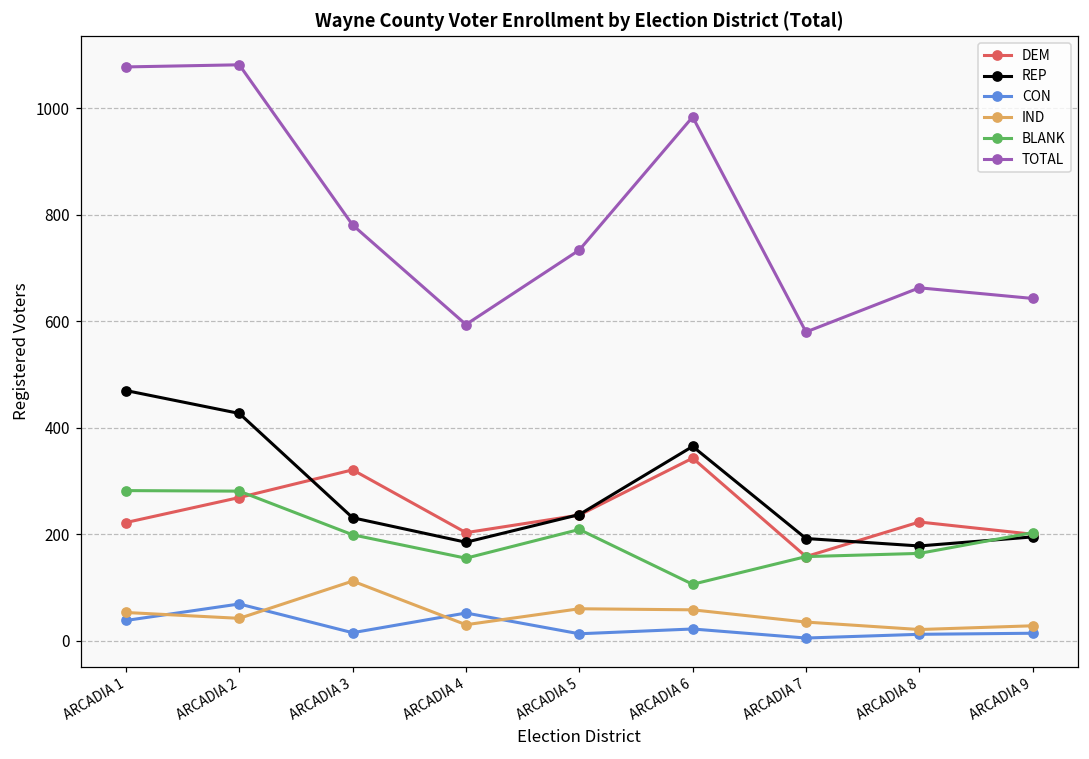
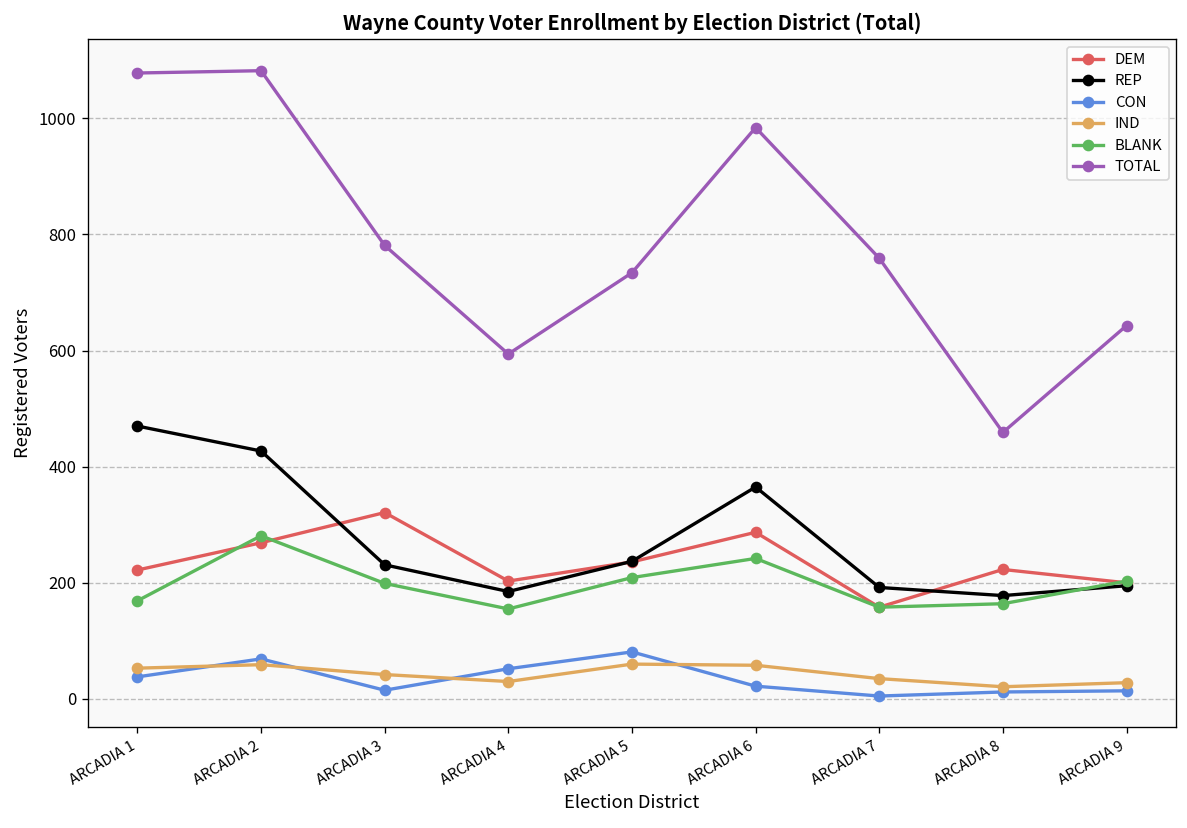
  {
    "DEM": {
      "ARCADIA 1": 220,
      "ARCADIA 2": 270,
      "ARCADIA 3": 320,
      "ARCADIA 4": 200,
-     "ARCADIA 6": 340,
+     "ARCADIA 6": 290,
      "ARCADIA 8": 220
    },
    "REP": {
      "ARCADIA 1": 470,
      "ARCADIA 2": 430,
      "ARCADIA 3": 230,
      "ARCADIA 4": 190,
      "ARCADIA 6": 370,
      "ARCADIA 7": 190,
      "ARCADIA 8": 180
    },
    "CON": {
      "ARCADIA 1": 40,
      "ARCADIA 2": 70,
      "ARCADIA 3": 20,
      "ARCADIA 4": 50,
-     "ARCADIA 5": 10,
+     "ARCADIA 5": 80,
      "ARCADIA 6": 20,
      "ARCADIA 7": 10,
      "ARCADIA 8": 10,
      "ARCADIA 9": 10
    },
    "IND": {
      "ARCADIA 1": 50,
-     "ARCADIA 2": 40,
-     "ARCADIA 3": 110,
+     "ARCADIA 2": 60,
+     "ARCADIA 3": 40,
      "ARCADIA 4": 30,
      "ARCADIA 5": 60,
      "ARCADIA 6": 60,
      "ARCADIA 7": 40,
      "ARCADIA 8": 20,
      "ARCADIA 9": 30
    },
    "BLANK": {
-     "ARCADIA 1": 280,
+     "ARCADIA 1": 170,
      "ARCADIA 2": 280,
      "ARCADIA 3": 200,
      "ARCADIA 4": 160,
      "ARCADIA 5": 210,
-     "ARCADIA 6": 110,
+     "ARCADIA 6": 240,
      "ARCADIA 8": 160
    },
    "TOTAL": {
      "ARCADIA 1": 1080,
      "ARCADIA 2": 1080,
      "ARCADIA 3": 780,
      "ARCADIA 4": 590,
      "ARCADIA 5": 730,
      "ARCADIA 6": 980,
-     "ARCADIA 7": 580,
-     "ARCADIA 8": 660,
+     "ARCADIA 7": 760,
+     "ARCADIA 8": 460,
      "ARCADIA 9": 640
    }
  }
